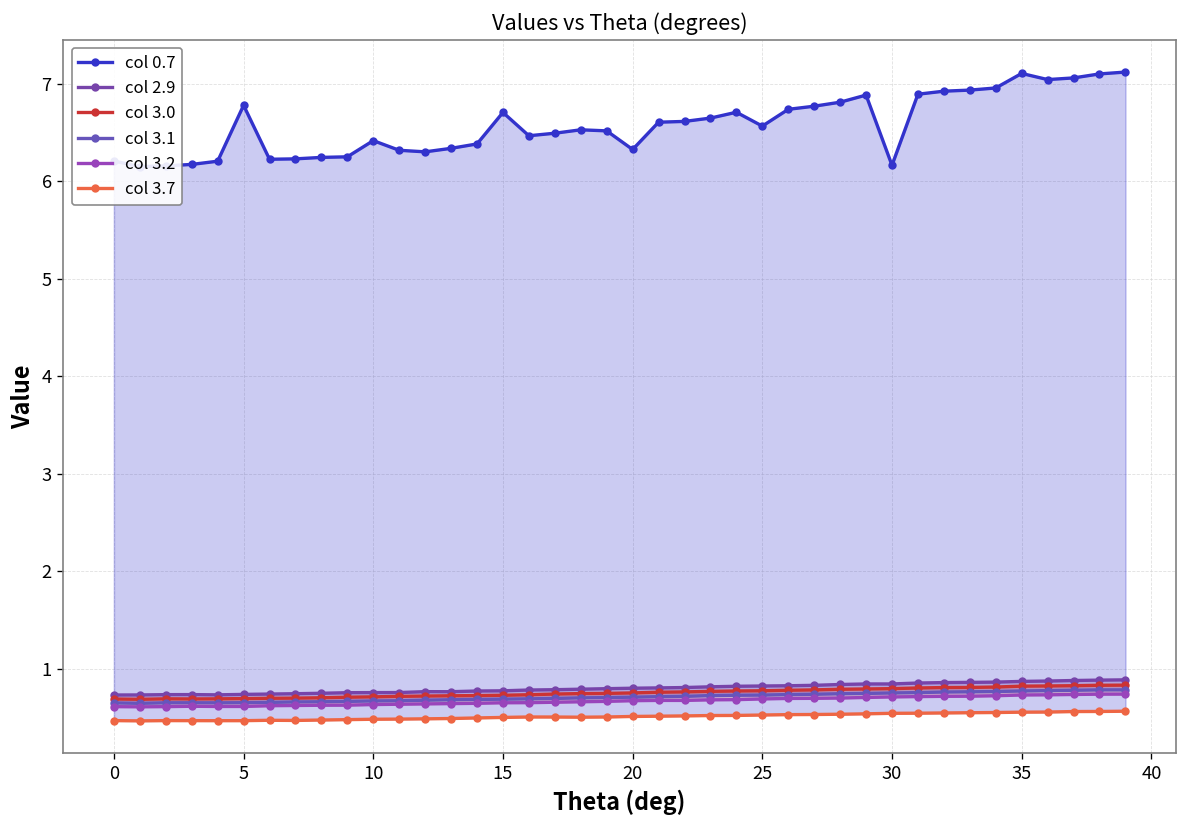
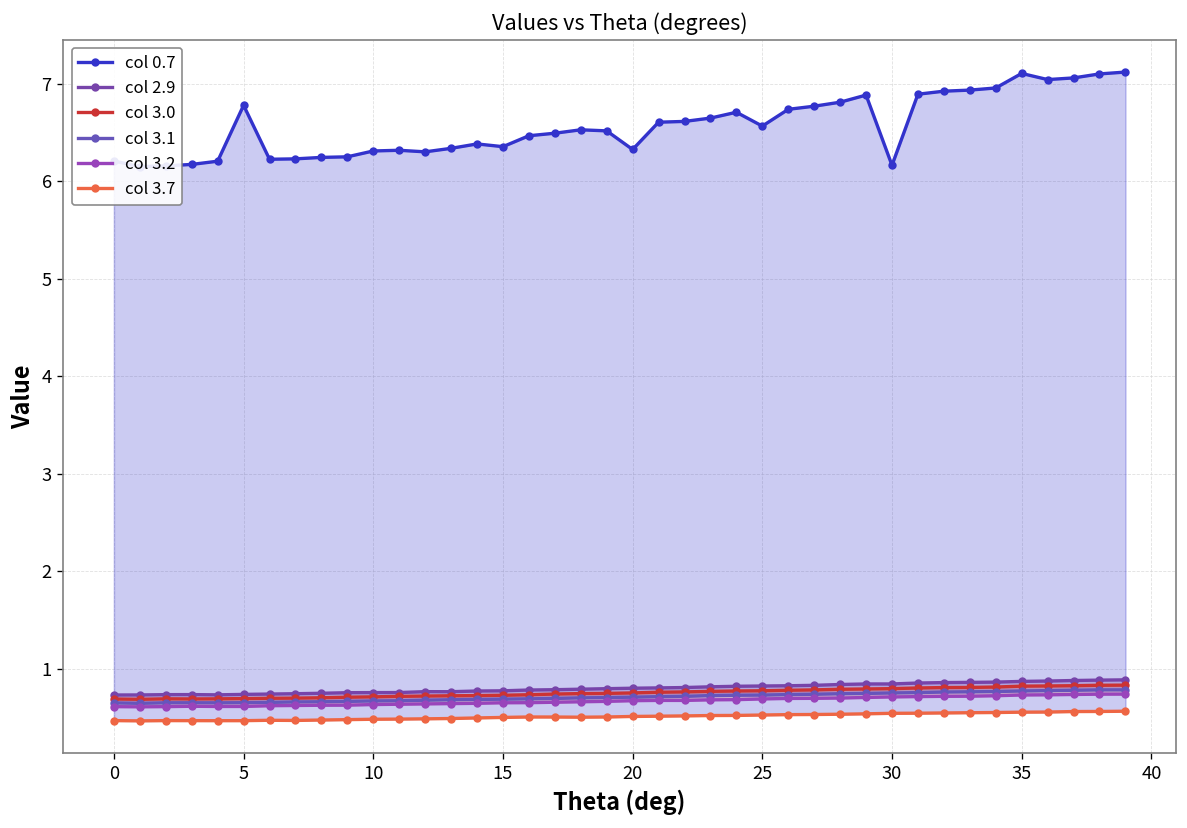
  {
    "col 0.7": {
      "5": 6.8,
-     "10": 6.4,
-     "15": 6.7,
+     "10": 6.3,
+     "15": 6.4,
      "20": 6.3,
      "25": 6.6,
      "30": 6.2,
      "35": 7.1
    },
    "col 3.0": {
      "0": 0.7,
      "5": 0.7,
      "10": 0.7,
      "15": 0.7,
      "20": 0.8,
      "25": 0.8,
      "30": 0.8,
      "35": 0.8
    },
    "col 3.7": {
      "0": 0.5,
      "5": 0.5,
      "10": 0.5,
      "15": 0.5,
      "20": 0.5,
      "25": 0.5,
      "30": 0.5,
      "35": 0.6
    }
  }
